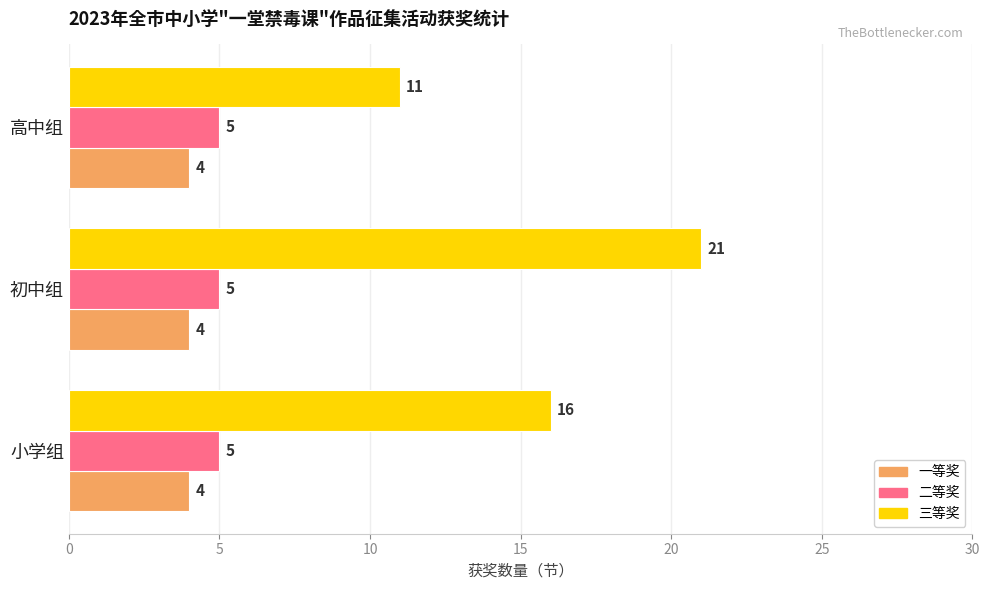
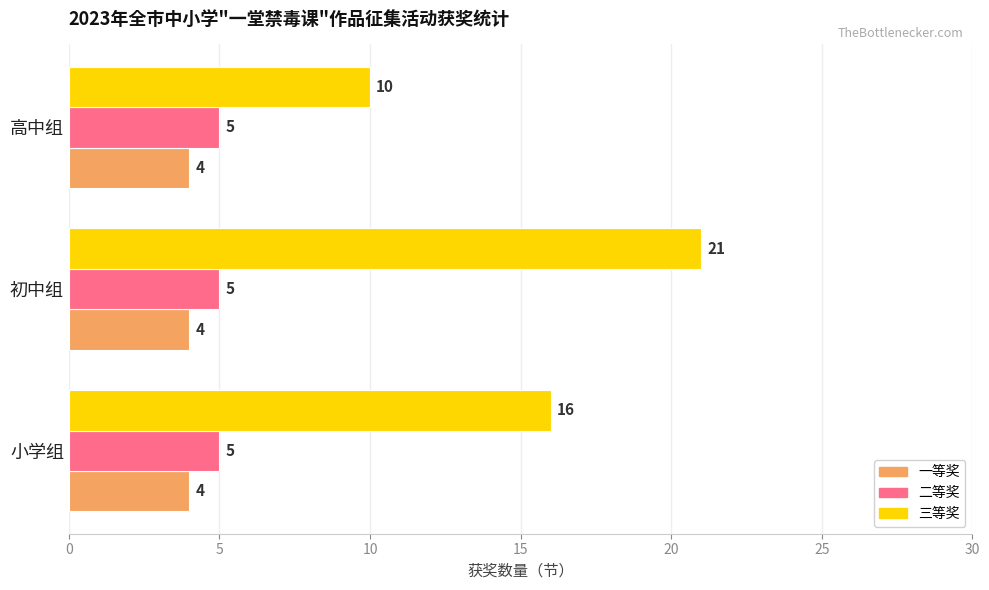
  {
    "一等奖": {
      "高中组": 4,
      "初中组": 4,
      "小学组": 4
    },
    "二等奖": {
      "高中组": 5,
      "初中组": 5,
      "小学组": 5
    },
    "三等奖": {
-     "高中组": 11,
+     "高中组": 10,
      "初中组": 21,
      "小学组": 16
    }
  }
